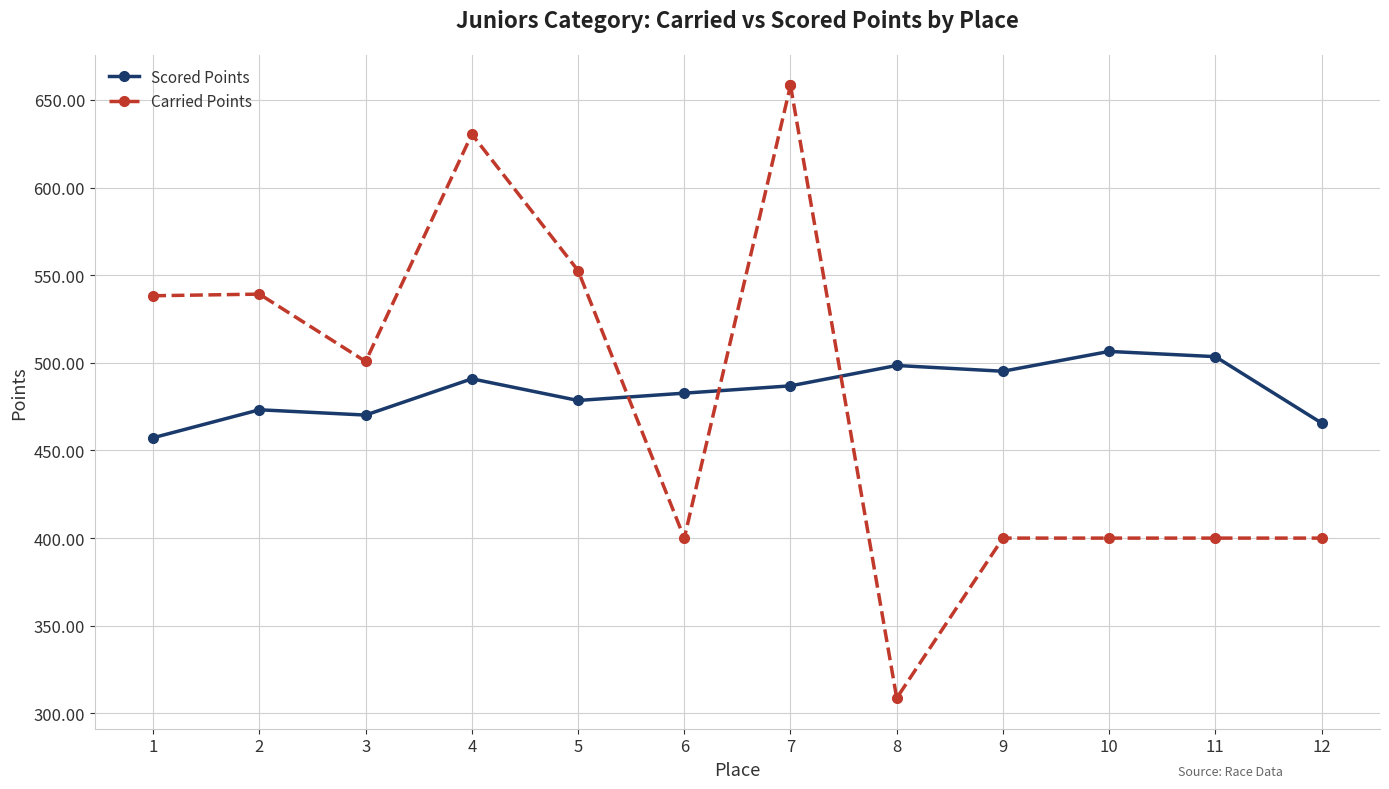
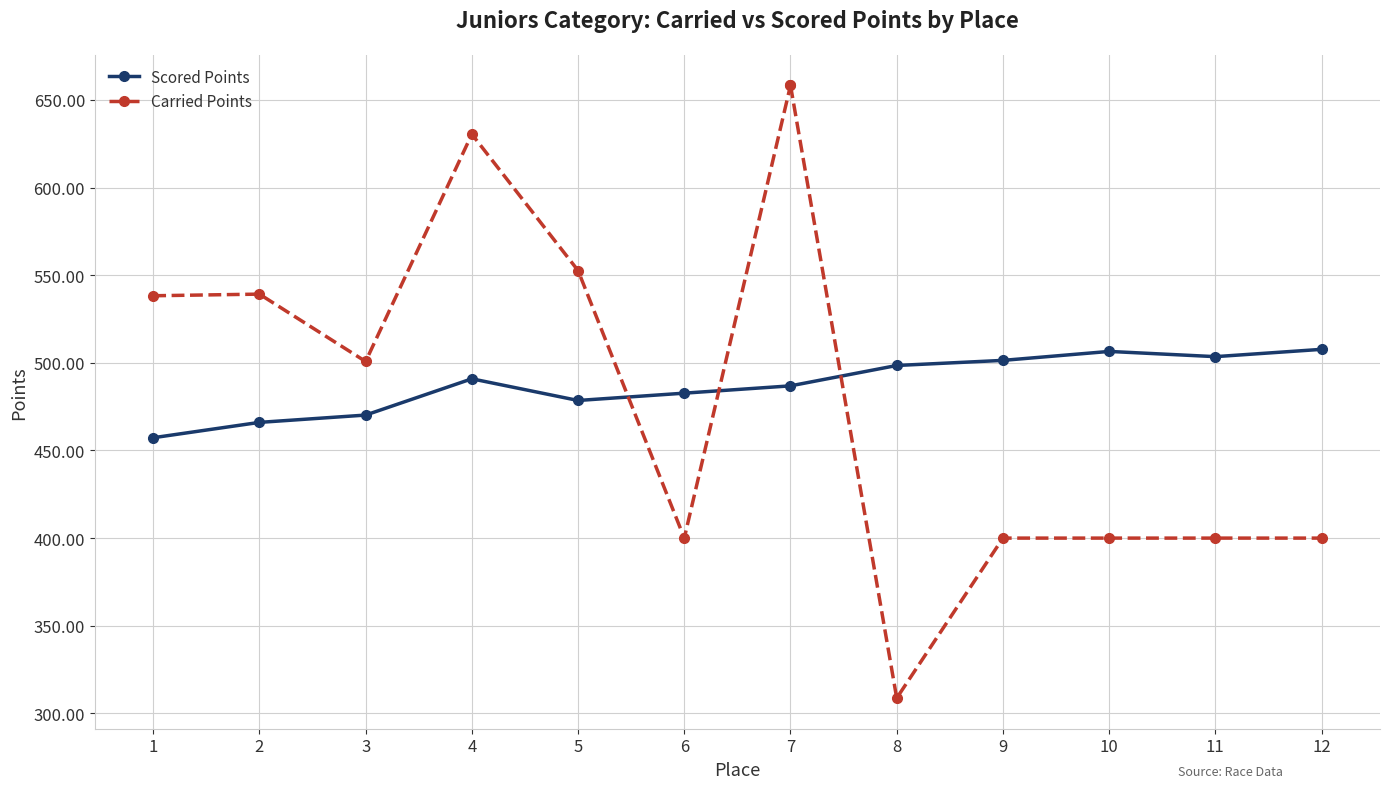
  {
    "Scored Points": {
      "1": 457,
-     "2": 473,
+     "2": 466,
      "3": 470,
      "4": 491,
      "5": 479,
      "6": 483,
      "7": 487,
      "8": 498,
-     "9": 495,
+     "9": 501,
      "10": 507,
      "11": 504,
-     "12": 466
+     "12": 508
    }
  }
